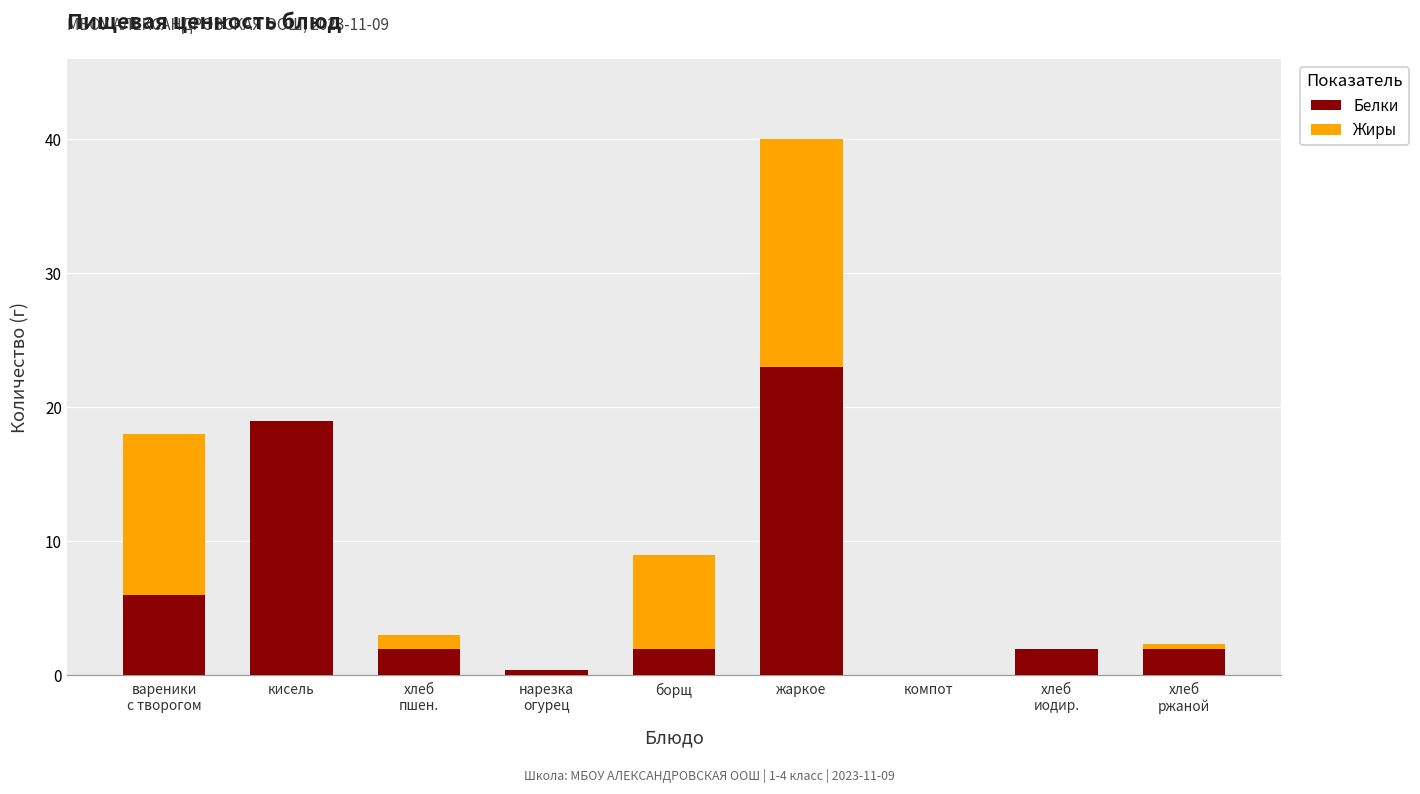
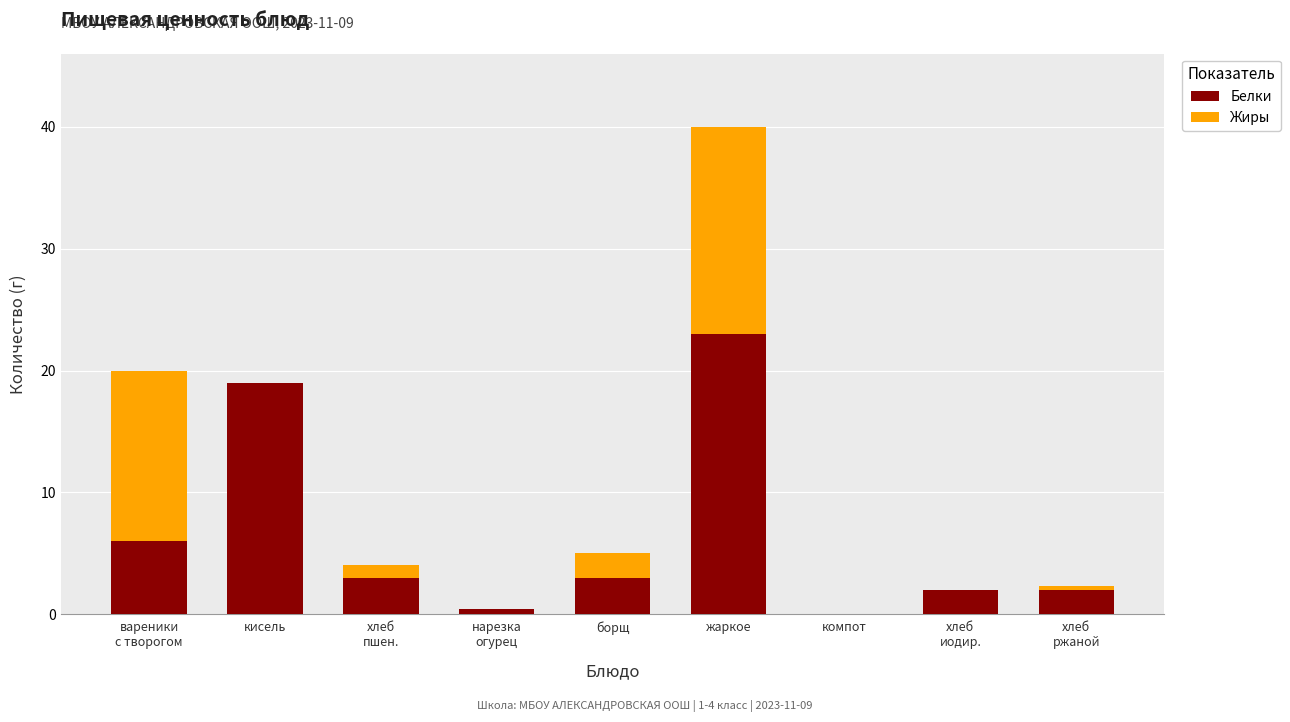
  {
    "Белки": {
      "вареники с творогом": 6,
      "кисель": 19,
-     "хлеб пшен.": 2,
+     "хлеб пшен.": 3,
      "нарезка огурец": 0.4,
-     "борщ": 2,
+     "борщ": 3,
      "жаркое": 23,
      "компот": 0,
      "хлеб иодир.": 2,
      "хлеб ржаной": 2
    },
    "Жиры": {
-     "вареники с творогом": 12,
+     "вареники с творогом": 14,
      "кисель": 0,
      "хлеб пшен.": 1,
      "нарезка огурец": 0,
-     "борщ": 7,
+     "борщ": 2,
      "жаркое": 17,
      "компот": 0,
      "хлеб иодир.": 0,
      "хлеб ржаной": 0.3
    }
  }
